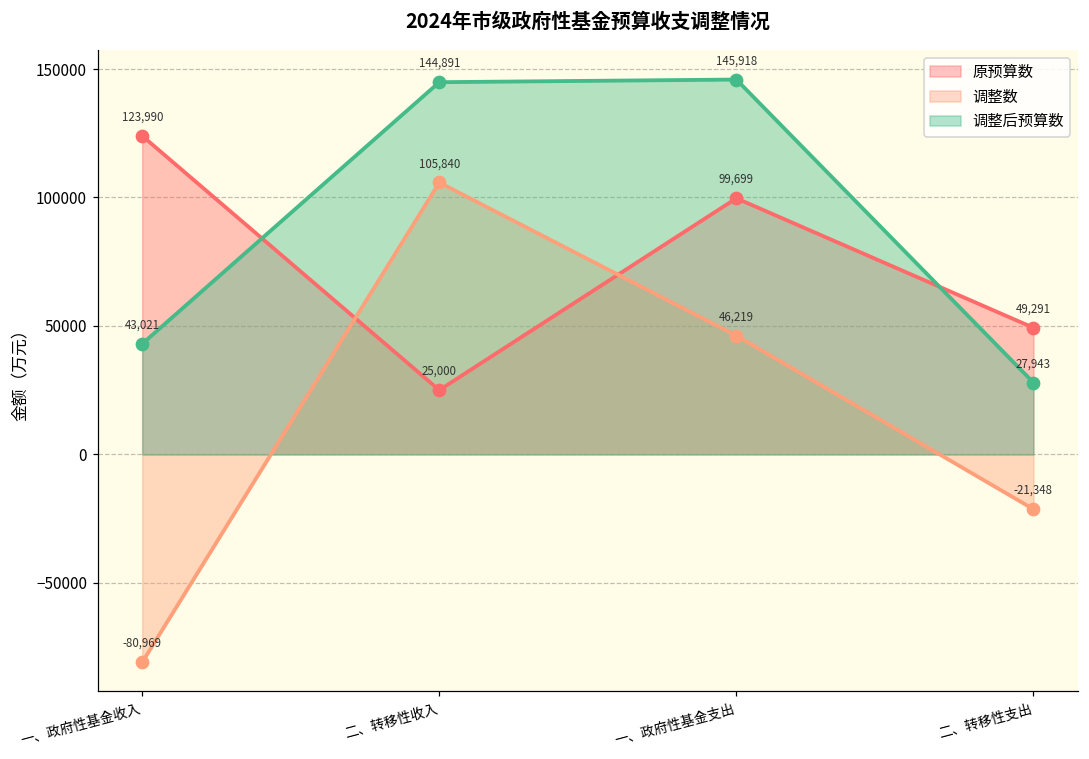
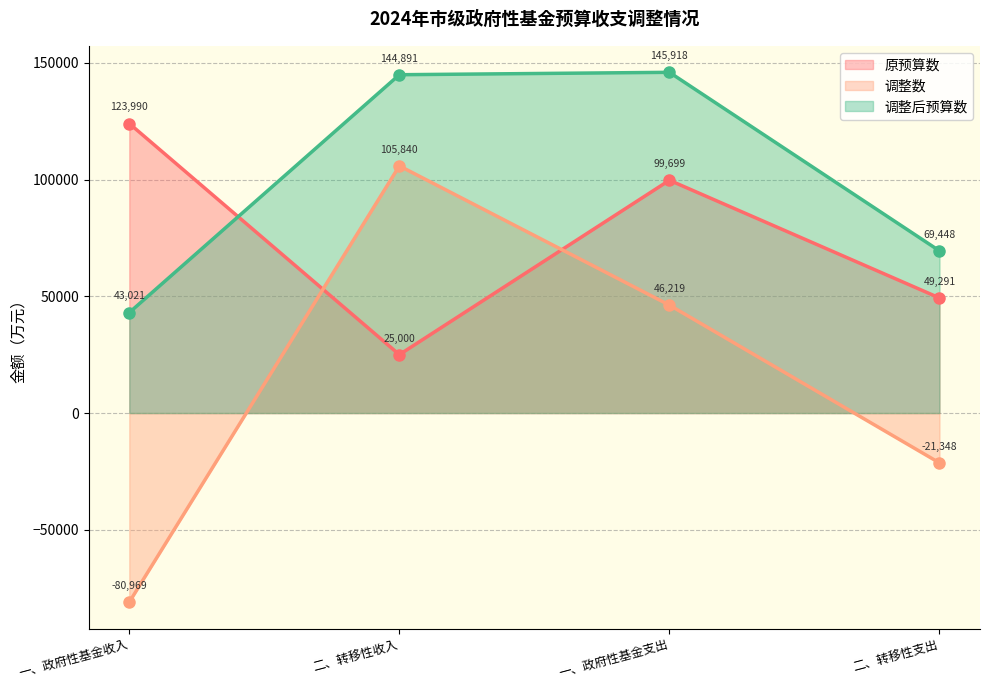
  {
    "调整后预算数": {
      "一、政府性基金收入": "43,021",
      "二、转移性收入": "144,891",
      "一、政府性基金支出": "145,918",
-     "二、转移性支出": "27,943"
+     "二、转移性支出": "69,448"
    }
  }
